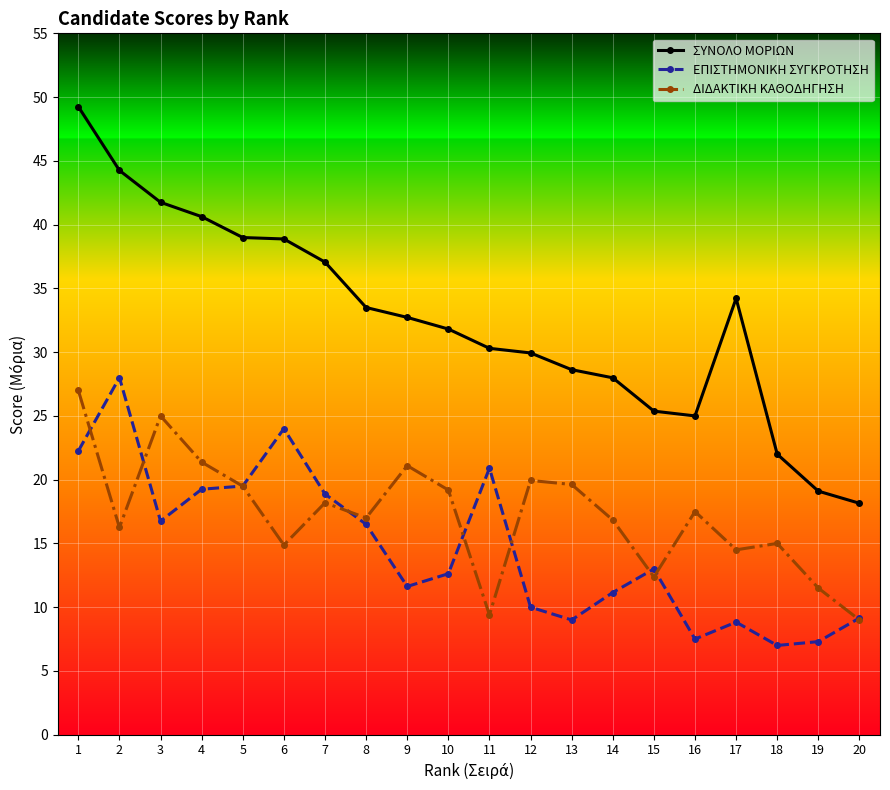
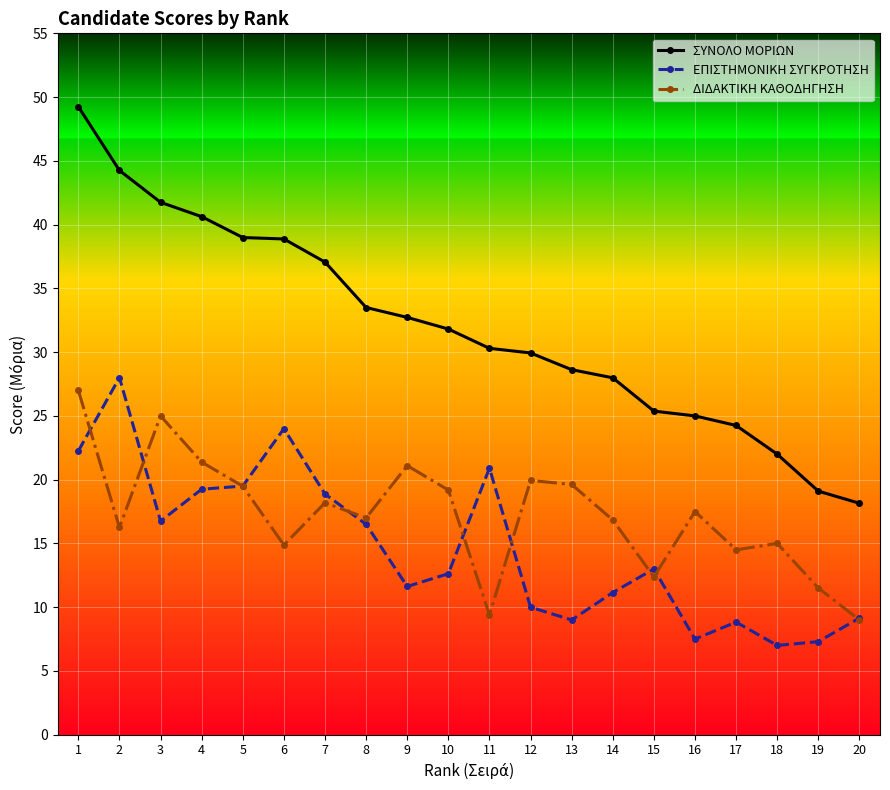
  {
    "ΣΥΝΟΛΟ ΜΟΡΙΩΝ": {
      "1": 49.3,
      "2": 44.3,
      "3": 41.8,
      "4": 40.6,
      "5": 39.0,
      "6": 38.9,
      "7": 37.1,
      "8": 33.5,
      "9": 32.7,
      "10": 31.8,
      "11": 30.3,
      "12": 29.9,
      "13": 28.6,
      "14": 28.0,
      "15": 25.4,
      "16": 25.0,
-     "17": 34.2,
+     "17": 24.3,
      "18": 22.0,
      "19": 19.1,
      "20": 18.2
    },
    "ΕΠΙΣΤΗΜΟΝΙΚΗ ΣΥΓΚΡΟΤΗΣΗ": {
      "1": 22.3,
      "2": 28.0,
      "3": 16.8,
      "4": 19.3,
      "6": 24.0,
      "7": 18.9,
      "8": 16.5,
      "9": 11.6,
      "10": 12.6,
      "11": 20.9,
      "12": 10.0,
      "13": 9.0,
      "14": 11.2,
      "15": 13.0,
      "16": 7.5,
      "17": 8.8,
      "18": 7.0,
      "19": 7.3
    },
    "ΔΙΔΑΚΤΙΚΗ ΚΑΘΟΔΗΓΗΣΗ": {
      "1": 27.0,
      "2": 16.3,
      "3": 25.0,
      "4": 21.4,
      "6": 14.9,
      "7": 18.2,
      "8": 17.0,
      "9": 21.1,
      "10": 19.2,
      "11": 9.4,
      "12": 19.9,
      "13": 19.6,
      "14": 16.8,
      "15": 12.4,
      "16": 17.5,
      "17": 14.5,
      "18": 15.0,
      "19": 11.5
    }
  }
